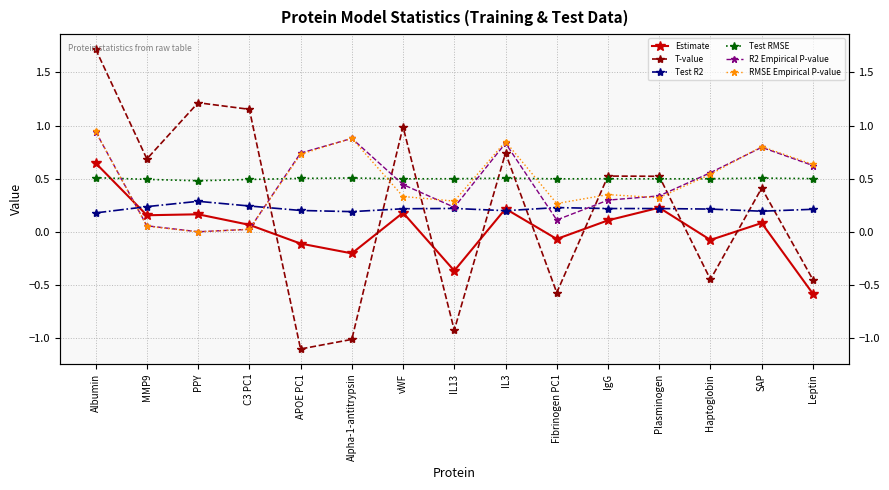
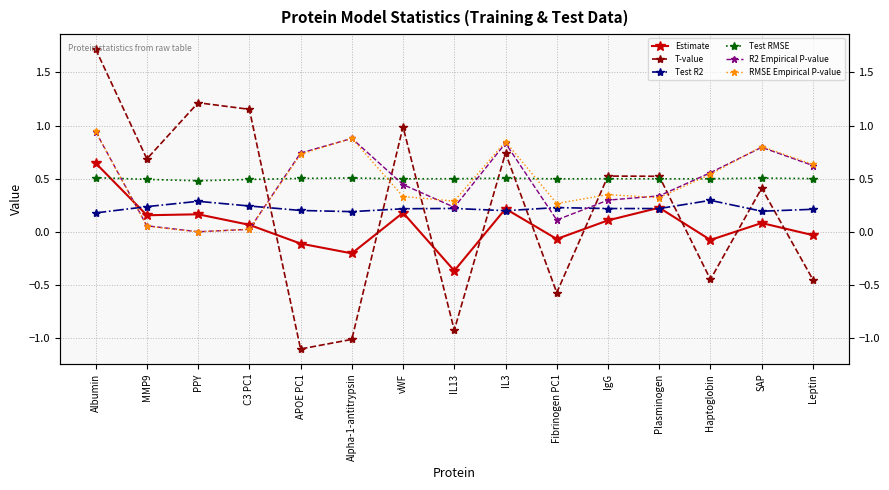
  {
    "Estimate": {
      "Albumin": 0.65,
      "MMP9": 0.16,
      "PPY": 0.17,
      "C3 PC1": 0.07,
      "APOE PC1": -0.11,
      "Alpha-1-antitrypsin": -0.20,
      "vWF": 0.18,
      "IL13": -0.36,
      "Fibrinogen PC1": -0.07,
      "IgG": 0.11,
      "Haptoglobin": -0.08,
      "SAP": 0.08,
-     "Leptin": -0.58
+     "Leptin": -0.03
    },
    "T-value": {
      "Albumin": 1.72,
      "MMP9": 0.69,
      "PPY": 1.21,
      "C3 PC1": 1.15,
      "APOE PC1": -1.10,
      "Alpha-1-antitrypsin": -1.01,
      "vWF": 0.99,
      "IL13": -0.92,
      "IL3": 0.74,
      "Fibrinogen PC1": -0.57,
      "IgG": 0.53,
      "Haptoglobin": -0.45,
      "SAP": 0.41,
      "Leptin": -0.45
    },
    "Test R2": {
      "Albumin": 0.18,
      "MMP9": 0.24,
      "PPY": 0.29,
      "C3 PC1": 0.24,
      "APOE PC1": 0.20,
      "Alpha-1-antitrypsin": 0.19,
      "vWF": 0.22,
      "Fibrinogen PC1": 0.23,
      "IgG": 0.22,
-     "Haptoglobin": 0.22,
+     "Haptoglobin": 0.30,
      "SAP": 0.20,
      "Leptin": 0.21
    },
    "Test RMSE": {
      "Albumin": 0.51,
      "MMP9": 0.49,
      "PPY": 0.48,
      "C3 PC1": 0.49,
      "APOE PC1": 0.50,
      "Alpha-1-antitrypsin": 0.51,
      "vWF": 0.50,
      "IL13": 0.50,
      "IL3": 0.51,
      "Fibrinogen PC1": 0.50,
      "IgG": 0.50,
      "Haptoglobin": 0.50,
      "SAP": 0.51,
      "Leptin": 0.50
    },
    "R2 Empirical P-value": {
      "vWF": 0.45,
      "Fibrinogen PC1": 0.11,
      "IgG": 0.30
    },
    "RMSE Empirical P-value": {
      "vWF": 0.33,
      "IL13": 0.29,
      "Fibrinogen PC1": 0.27,
      "IgG": 0.35
    }
  }
